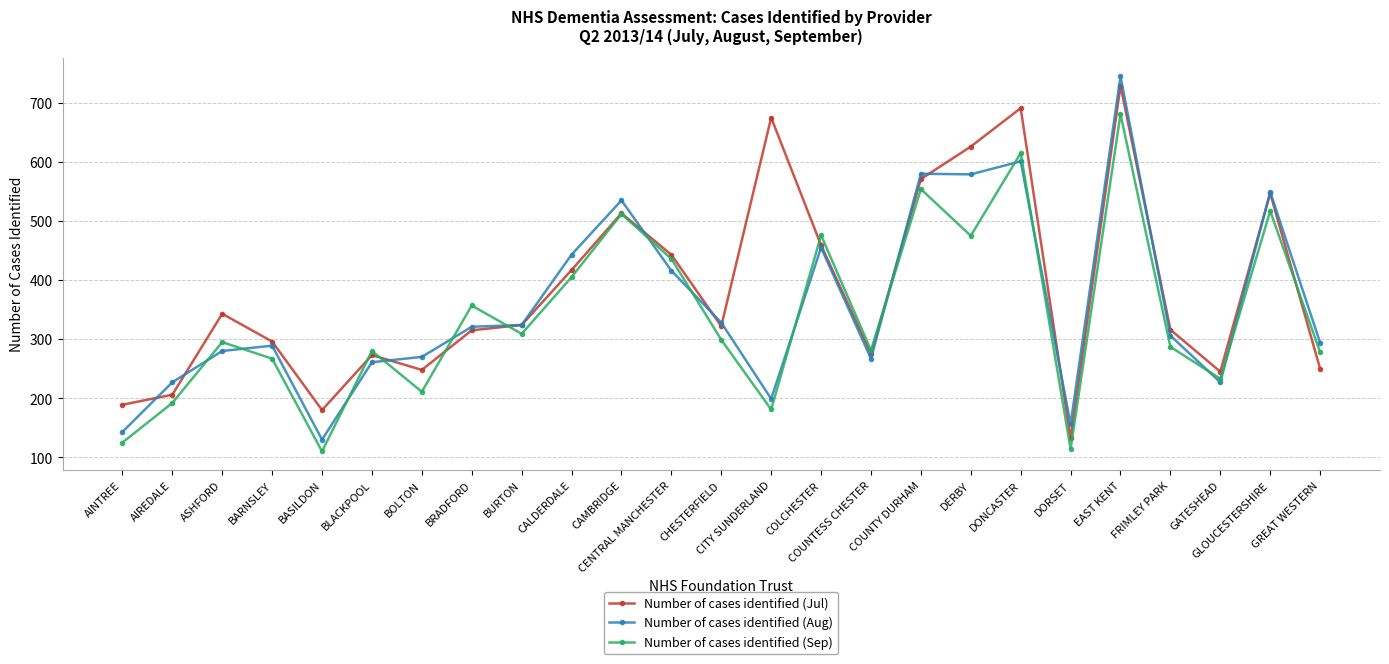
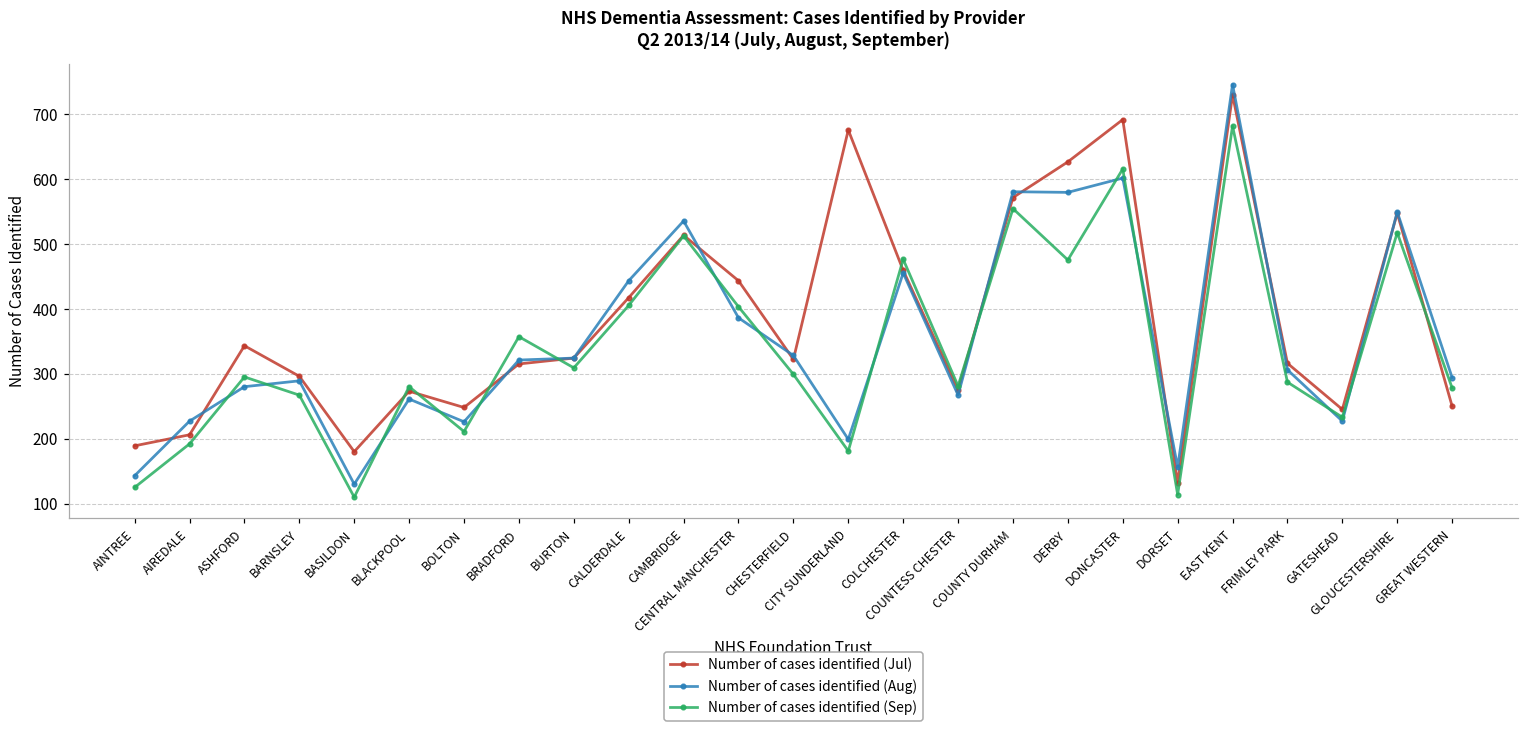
  {
    "Number of cases identified (Jul)": {
      "AINTREE": 190,
      "AIREDALE": 210,
      "ASHFORD": 340,
      "BARNSLEY": 300,
      "BASILDON": 180,
      "BLACKPOOL": 270,
      "BOLTON": 250,
      "BRADFORD": 320,
      "CALDERDALE": 420,
      "CENTRAL MANCHESTER": 440,
      "CHESTERFIELD": 320,
      "CITY SUNDERLAND": 680,
      "COUNTESS CHESTER": 280,
      "COUNTY DURHAM": 570,
      "DERBY": 630,
      "DONCASTER": 690,
      "DORSET": 130,
      "EAST KENT": 730,
      "FRIMLEY PARK": 320,
      "GATESHEAD": 250,
      "GREAT WESTERN": 250
    },
    "Number of cases identified (Aug)": {
      "AINTREE": 140,
      "AIREDALE": 230,
      "ASHFORD": 280,
      "BARNSLEY": 290,
      "BASILDON": 130,
      "BLACKPOOL": 260,
-     "BOLTON": 270,
+     "BOLTON": 230,
      "BRADFORD": 320,
      "CALDERDALE": 440,
      "CAMBRIDGE": 540,
-     "CENTRAL MANCHESTER": 420,
+     "CENTRAL MANCHESTER": 390,
      "CHESTERFIELD": 330,
      "CITY SUNDERLAND": 200,
      "COUNTESS CHESTER": 270,
      "COUNTY DURHAM": 580,
      "DERBY": 580,
      "DONCASTER": 600,
      "DORSET": 160,
      "EAST KENT": 750,
      "FRIMLEY PARK": 310,
      "GATESHEAD": 230,
      "GREAT WESTERN": 290
    },
    "Number of cases identified (Sep)": {
      "AINTREE": 130,
      "AIREDALE": 190,
      "ASHFORD": 300,
      "BARNSLEY": 270,
      "BASILDON": 110,
      "BLACKPOOL": 280,
      "BOLTON": 210,
      "BRADFORD": 360,
      "BURTON": 310,
      "CALDERDALE": 410,
-     "CENTRAL MANCHESTER": 440,
+     "CENTRAL MANCHESTER": 400,
      "CHESTERFIELD": 300,
      "CITY SUNDERLAND": 180,
      "COLCHESTER": 480,
      "COUNTESS CHESTER": 280,
      "COUNTY DURHAM": 550,
      "DERBY": 480,
      "DONCASTER": 620,
      "DORSET": 110,
      "EAST KENT": 680,
      "FRIMLEY PARK": 290,
      "GATESHEAD": 230,
      "GLOUCESTERSHIRE": 520,
      "GREAT WESTERN": 280
    }
  }
